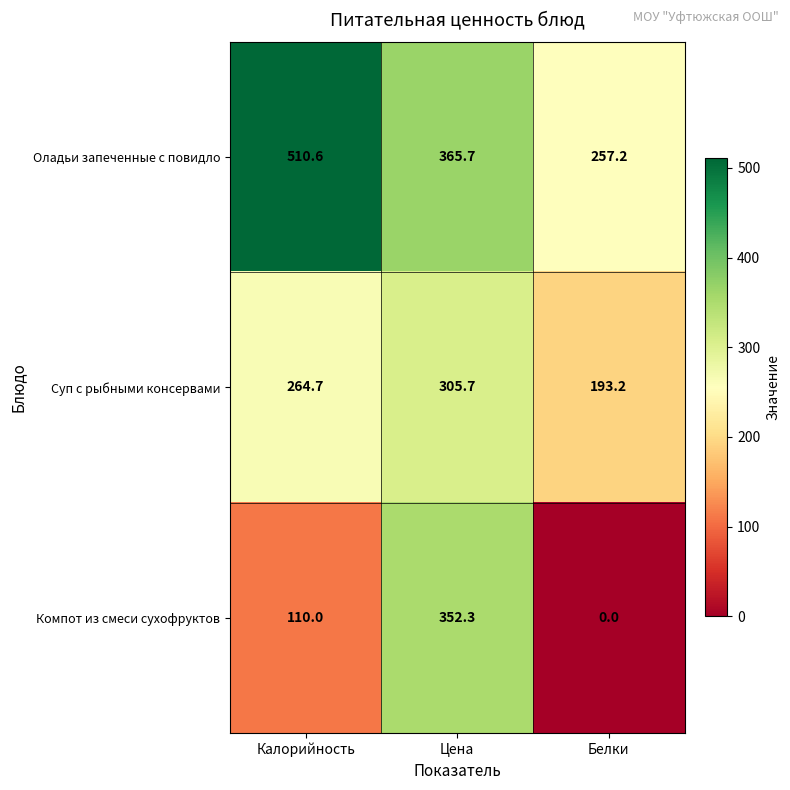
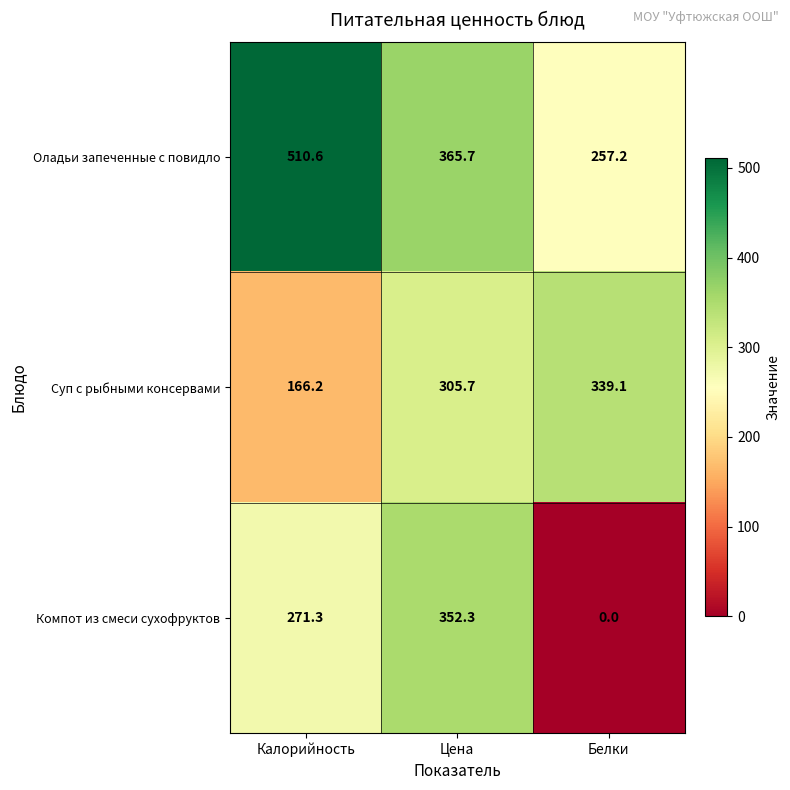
  {
    "Оладьи запеченные с повидло": {
      "Калорийность": 510.6,
      "Цена": 365.7,
      "Белки": 257.2
    },
    "Суп с рыбными консервами": {
-     "Калорийность": 264.7,
+     "Калорийность": 166.2,
      "Цена": 305.7,
-     "Белки": 193.2
+     "Белки": 339.1
    },
    "Компот из смеси сухофруктов": {
-     "Калорийность": 110.0,
+     "Калорийность": 271.3,
      "Цена": 352.3,
      "Белки": 0.0
    }
  }
